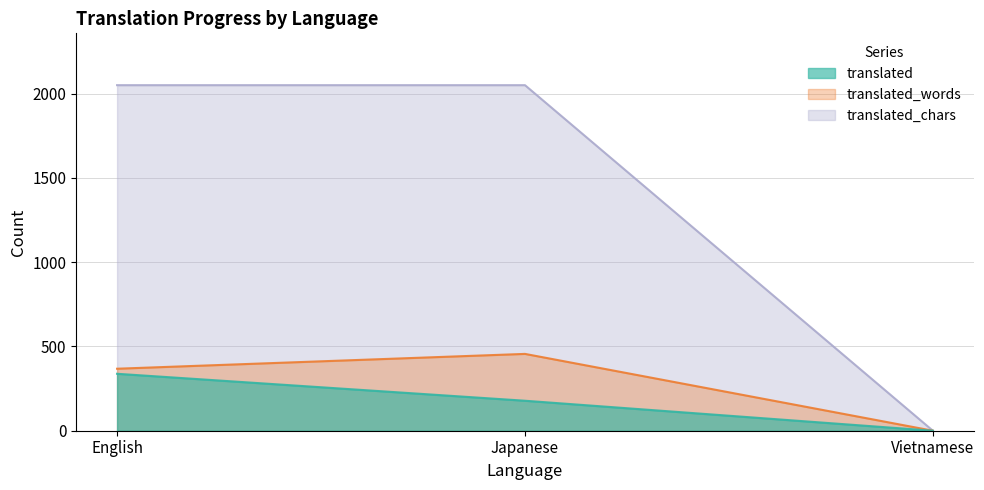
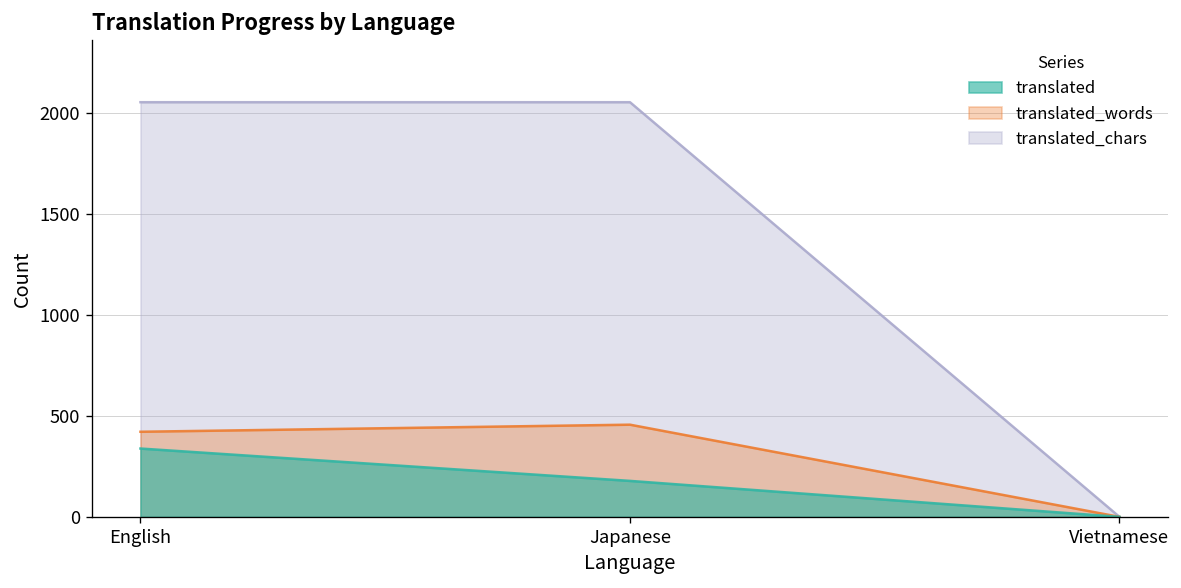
  {
    "translated_chars": {
      "English": 2050,
      "Japanese": 2050
    },
    "translated_words": {
-     "English": 370,
+     "English": 420,
      "Japanese": 460
    },
    "translated": {
      "English": 340,
      "Japanese": 180
    }
  }
